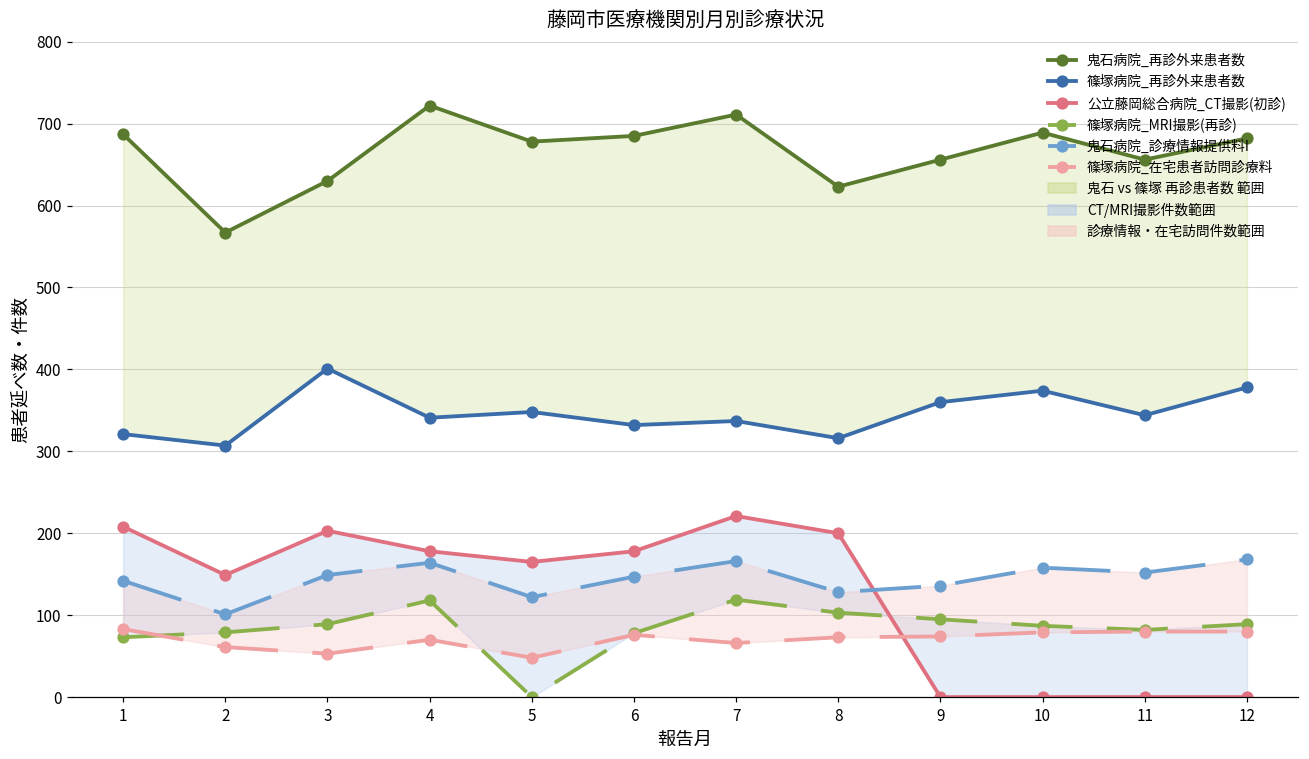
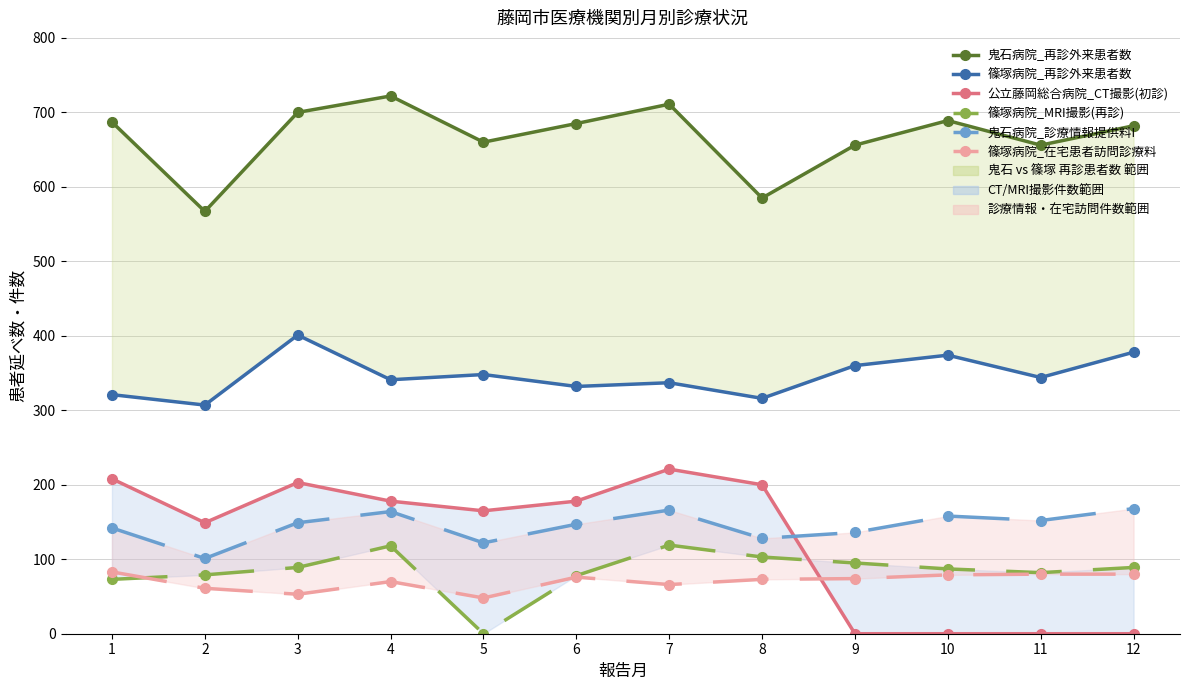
  {
    "鬼石病院_再診外来患者数": {
      "1": 690,
      "2": 570,
-     "3": 630,
+     "3": 700,
      "4": 720,
-     "5": 680,
+     "5": 660,
      "6": 690,
      "7": 710,
-     "8": 620,
+     "8": 590,
      "9": 660,
      "10": 690,
      "11": 660,
      "12": 680
    },
    "篠塚病院_再診外来患者数": {
      "1": 320,
      "2": 310,
      "3": 400,
      "4": 340,
      "5": 350,
      "6": 330,
      "7": 340,
      "8": 320,
      "9": 360,
      "10": 370,
      "11": 340,
      "12": 380
    },
    "篠塚病院_MRI撮影(再診)": {
      "1": 70,
      "2": 80,
      "3": 90,
      "4": 120,
      "5": 0,
      "7": 120,
      "8": 100
    },
    "鬼石病院_診療情報提供料I": {
      "1": 140,
      "2": 100,
      "3": 150,
      "4": 160,
      "5": 120,
      "6": 150,
      "7": 170,
      "8": 130,
      "9": 140,
      "10": 160,
      "11": 150,
      "12": 170
    }
  }
